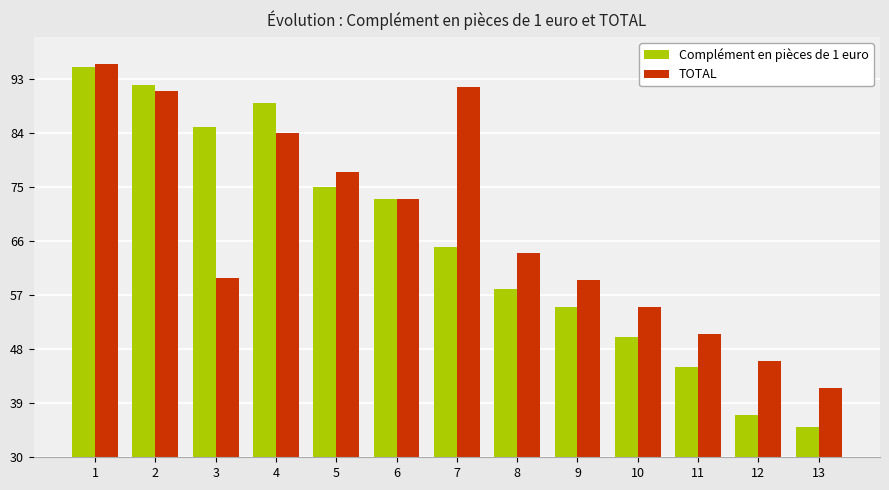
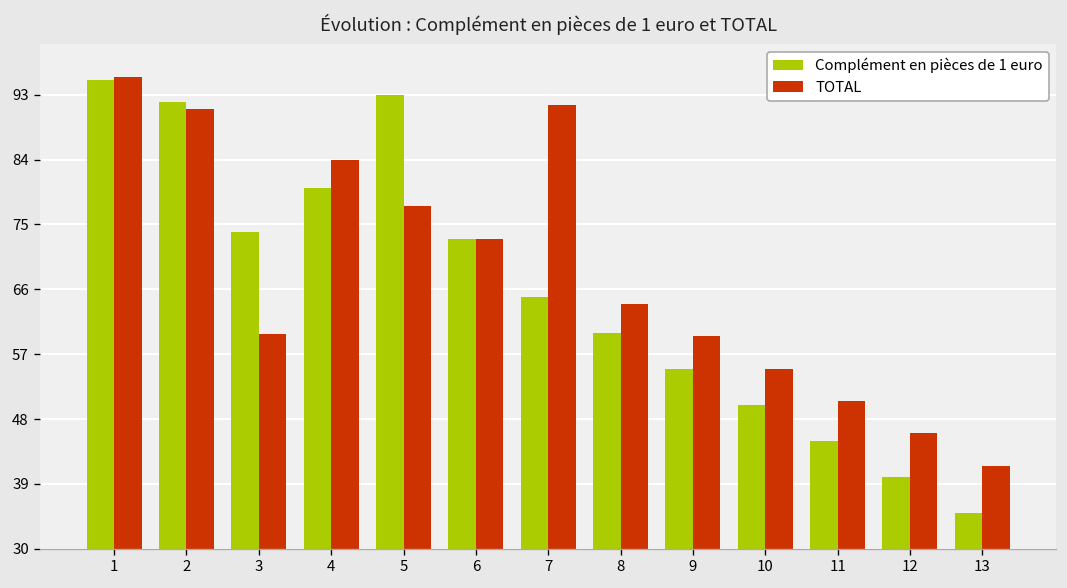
  {
    "Complément en pièces de 1 euro": {
      "1": 95,
      "2": 92,
-     "3": 85,
-     "4": 89,
-     "5": 75,
+     "3": 74,
+     "4": 80,
+     "5": 93,
      "6": 73,
      "7": 65,
-     "8": 58,
+     "8": 60,
      "9": 55,
      "10": 50,
      "11": 45,
-     "12": 37,
+     "12": 40,
      "13": 35
    },
    "TOTAL": {
      "1": 96,
      "2": 91,
      "3": 60,
      "4": 84,
      "5": 78,
      "6": 73,
      "7": 92,
      "8": 64,
      "9": 60,
      "10": 55,
      "11": 51,
      "12": 46,
      "13": 42
    }
  }
